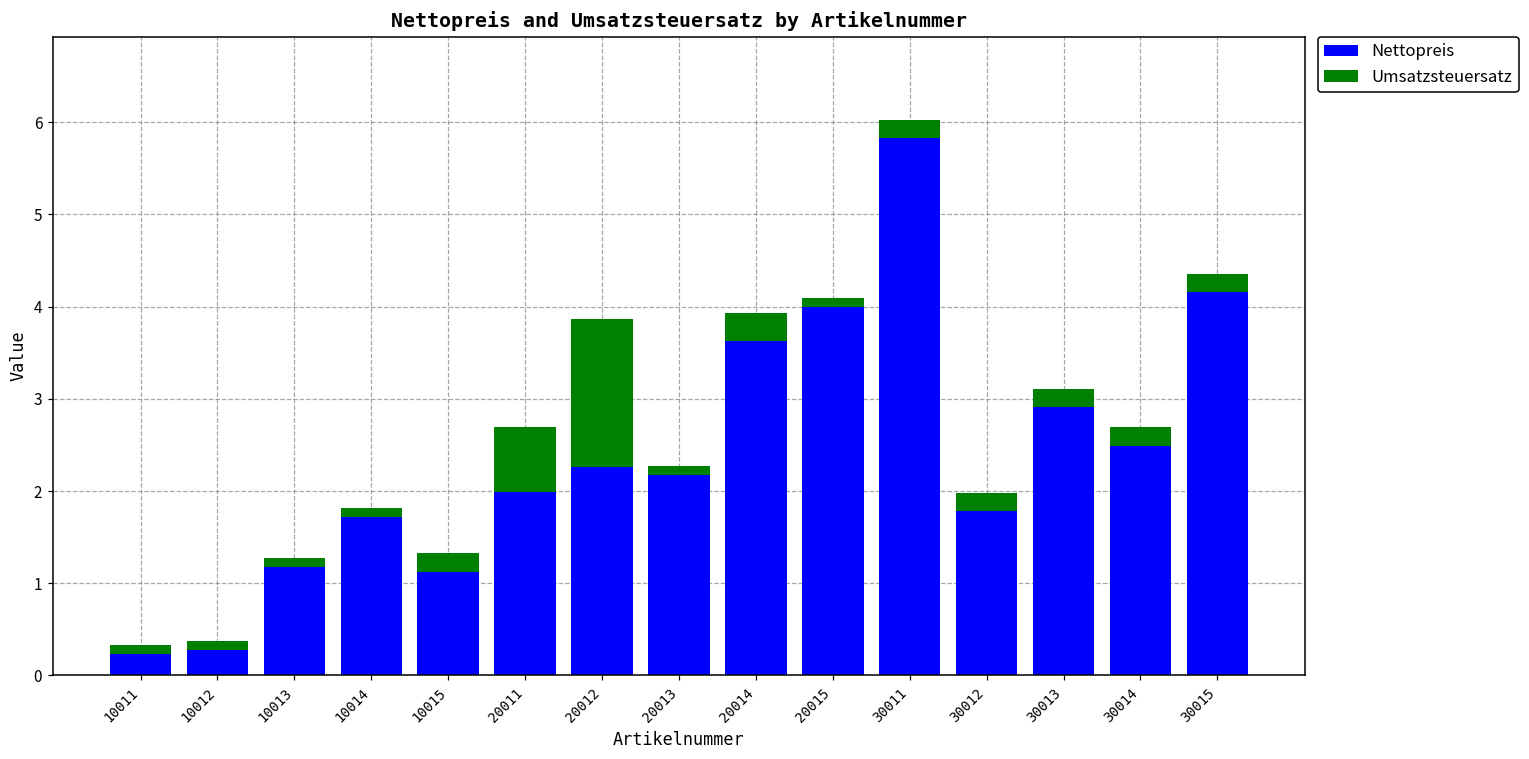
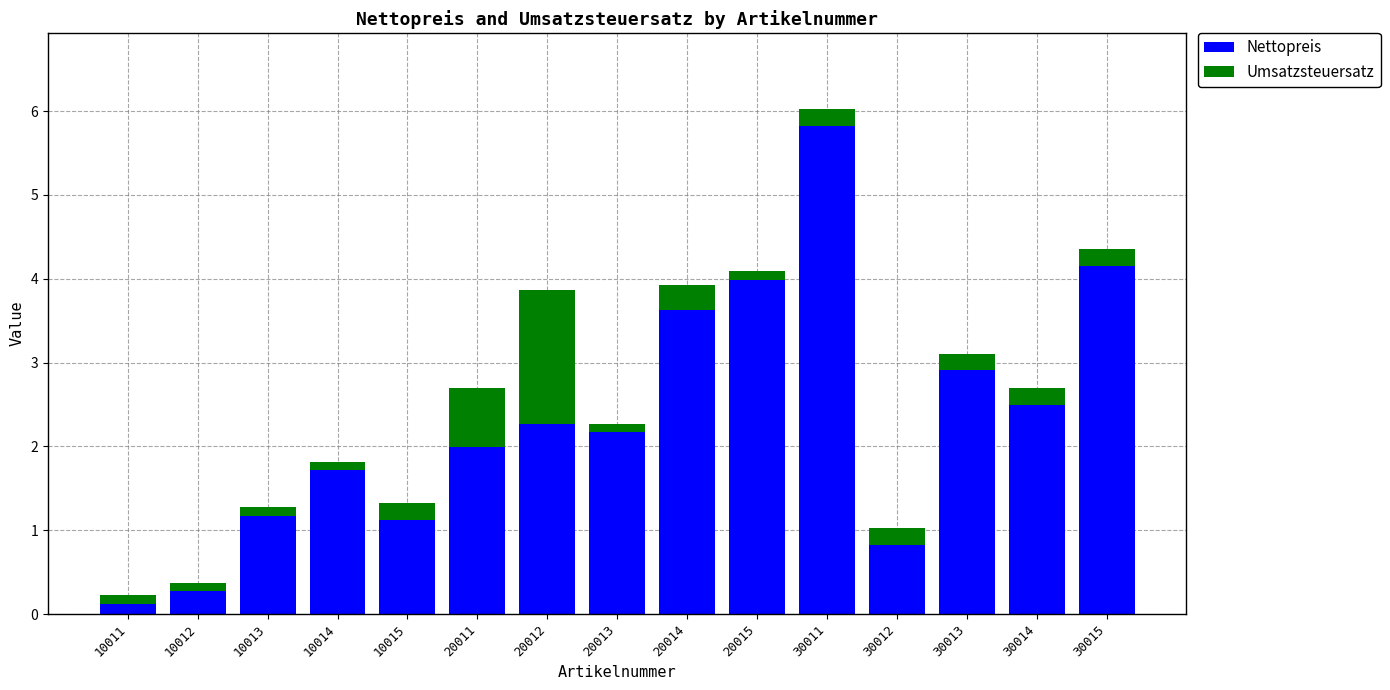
  {
    "Nettopreis": {
-     "10011": 0.2,
+     "10011": 0.1,
      "10012": 0.3,
      "10013": 1.2,
      "10014": 1.7,
      "10015": 1.1,
      "20011": 2.0,
      "20012": 2.3,
      "20013": 2.2,
      "20014": 3.6,
      "20015": 4.0,
      "30011": 5.8,
-     "30012": 1.8,
+     "30012": 0.8,
      "30013": 2.9,
      "30014": 2.5,
      "30015": 4.2
    },
    "Umsatzsteuersatz": {
      "10011": 0.1,
      "10012": 0.1,
      "10013": 0.1,
      "10014": 0.1,
      "10015": 0.2,
      "20011": 0.7,
      "20012": 1.6,
      "20013": 0.1,
      "20014": 0.3,
      "20015": 0.1,
      "30011": 0.2,
      "30012": 0.2,
      "30013": 0.2,
      "30014": 0.2,
      "30015": 0.2
    }
  }
